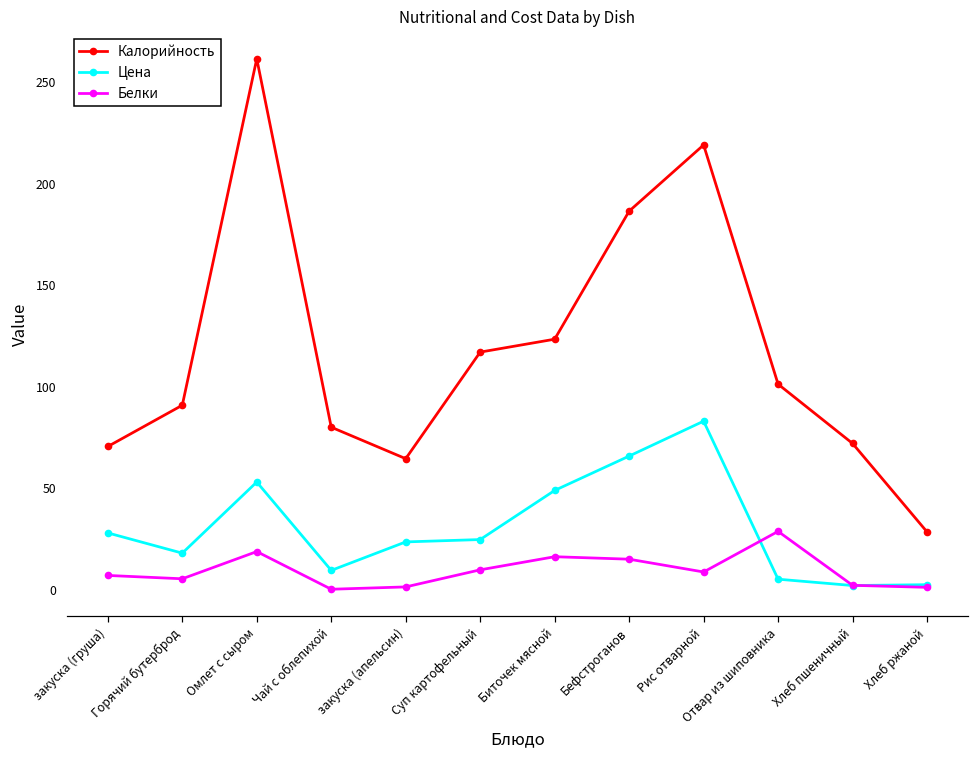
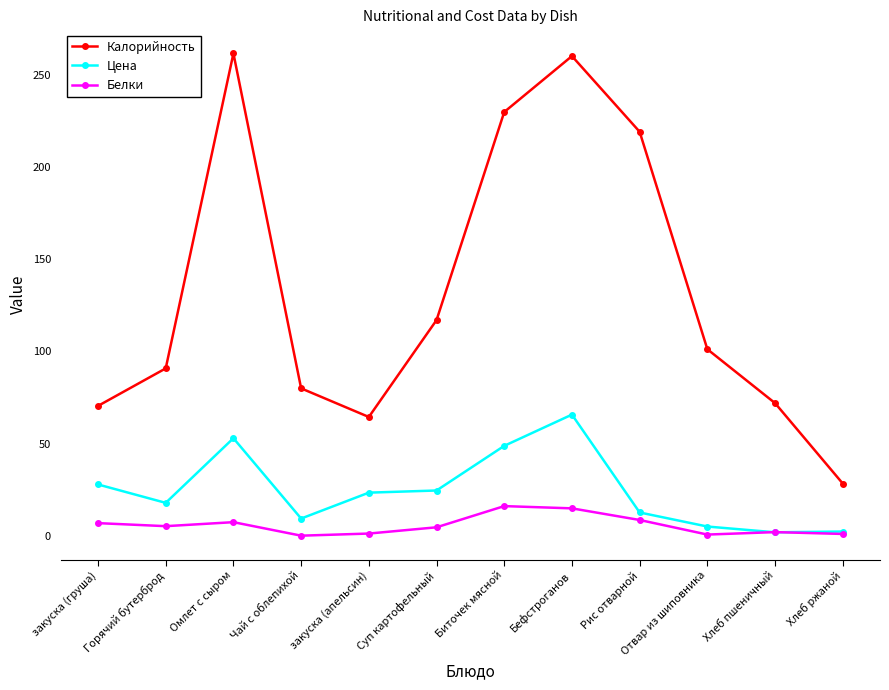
  {
    "Калорийность": {
      "закуска (груша)": 71,
      "Горячий бутерброд": 91,
      "Омлет с сыром": 261,
      "Чай с облепихой": 80,
      "закуска (апельсин)": 65,
      "Суп картофельный": 117,
-     "Биточек мясной": 123,
-     "Бефстроганов": 186,
+     "Биточек мясной": 230,
+     "Бефстроганов": 260,
      "Рис отварной": 219,
      "Отвар из шиповника": 101,
      "Хлеб пшеничный": 72,
      "Хлеб ржаной": 28
    },
    "Цена": {
      "закуска (груша)": 28,
      "Горячий бутерброд": 18,
      "Омлет с сыром": 53,
      "Чай с облепихой": 9,
      "закуска (апельсин)": 24,
      "Суп картофельный": 25,
      "Биточек мясной": 49,
      "Бефстроганов": 66,
-     "Рис отварной": 83,
+     "Рис отварной": 13,
      "Отвар из шиповника": 5
    },
    "Белки": {
      "закуска (груша)": 7,
      "Горячий бутерброд": 5,
-     "Омлет с сыром": 19,
+     "Омлет с сыром": 8,
      "Чай с облепихой": 0,
      "закуска (апельсин)": 1,
-     "Суп картофельный": 10,
+     "Суп картофельный": 5,
      "Биточек мясной": 16,
      "Бефстроганов": 15,
      "Рис отварной": 9,
-     "Отвар из шиповника": 29
+     "Отвар из шиповника": 1
    }
  }
